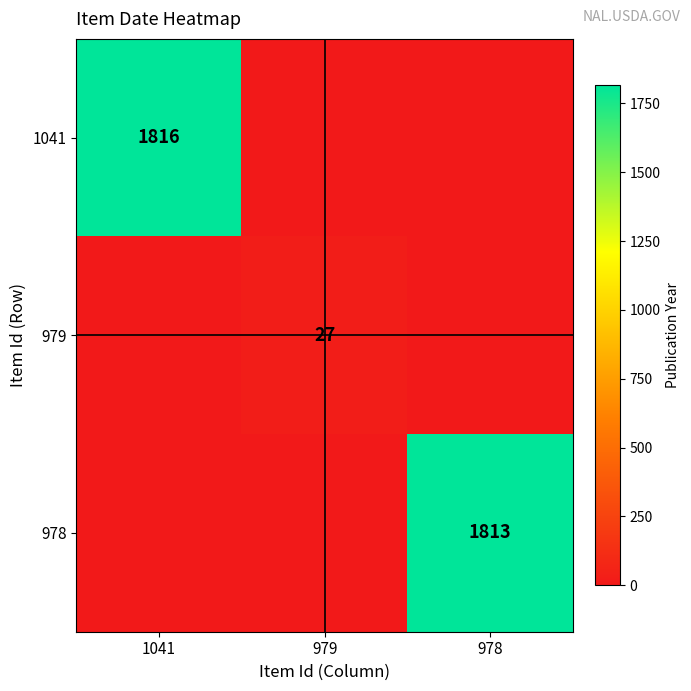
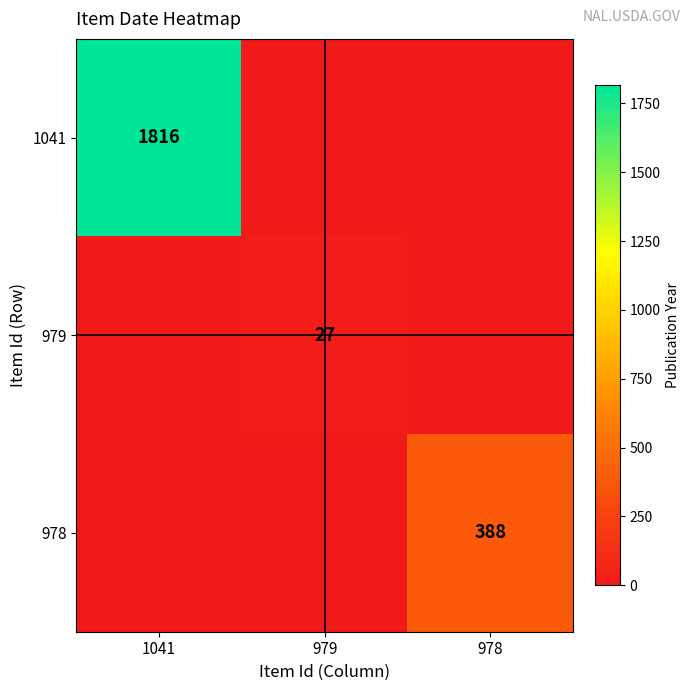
  {
    "1041": {
      "1041": 1816
    },
    "979": {
      "979": 27
    },
    "978": {
-     "978": 1813
+     "978": 388
    }
  }
